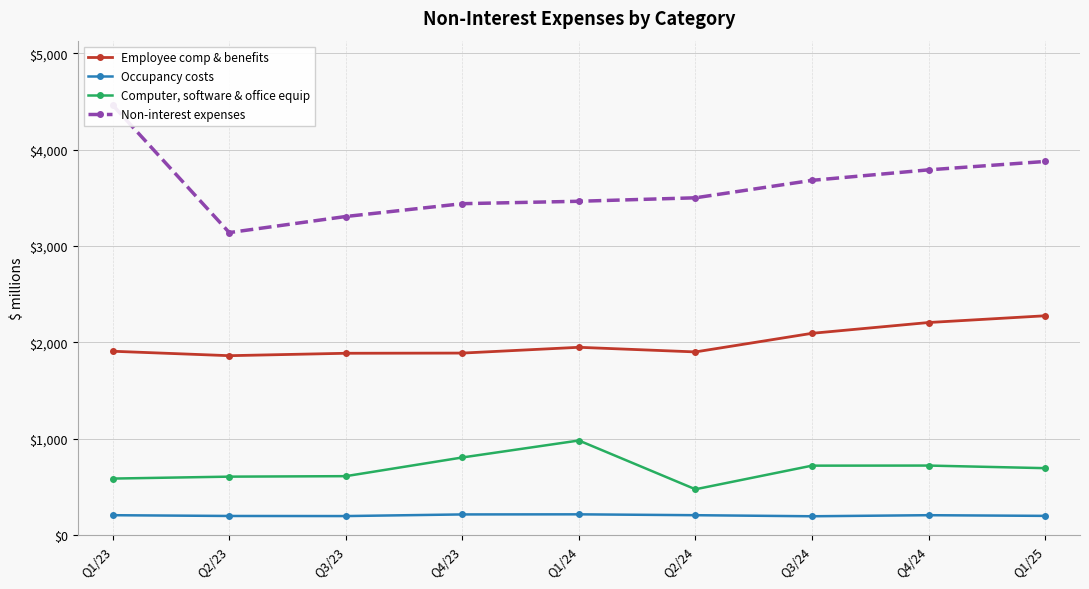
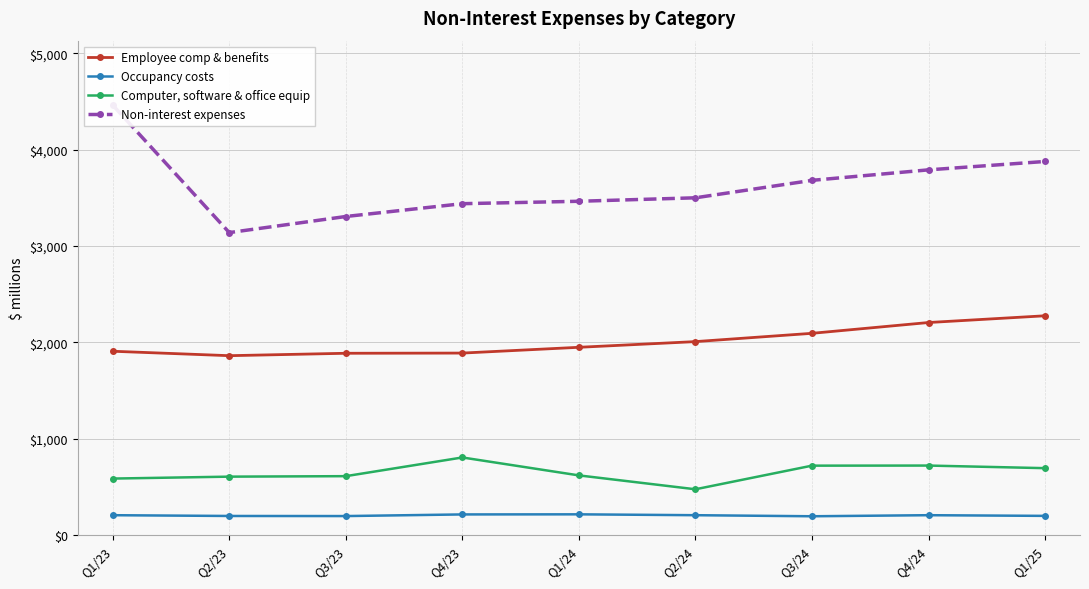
  {
    "Employee comp & benefits": {
      "Q1/23": "$1,900",
      "Q2/23": "$1,900",
      "Q3/23": "$1,900",
      "Q4/23": "$1,900",
      "Q1/24": "$2,000",
-     "Q2/24": "$1,900",
+     "Q2/24": "$2,000",
      "Q3/24": "$2,100",
      "Q4/24": "$2,200",
      "Q1/25": "$2,300"
    },
    "Occupancy costs": {
      "Q1/23": "$200",
      "Q2/23": "$200",
      "Q3/23": "$200",
      "Q4/23": "$200",
      "Q1/24": "$200",
      "Q2/24": "$200",
      "Q3/24": "$200",
      "Q4/24": "$200",
      "Q1/25": "$200"
    },
    "Computer, software & office equip": {
      "Q1/23": "$600",
      "Q2/23": "$600",
      "Q3/23": "$600",
      "Q4/23": "$800",
-     "Q1/24": "$1,000",
+     "Q1/24": "$600",
      "Q2/24": "$500",
      "Q3/24": "$700",
      "Q4/24": "$700",
      "Q1/25": "$700"
    },
    "Non-interest expenses": {
      "Q2/23": "$3,100",
      "Q3/23": "$3,300",
      "Q4/23": "$3,400",
      "Q1/24": "$3,500",
      "Q2/24": "$3,500",
      "Q3/24": "$3,700",
      "Q4/24": "$3,800",
      "Q1/25": "$3,900"
    }
  }
